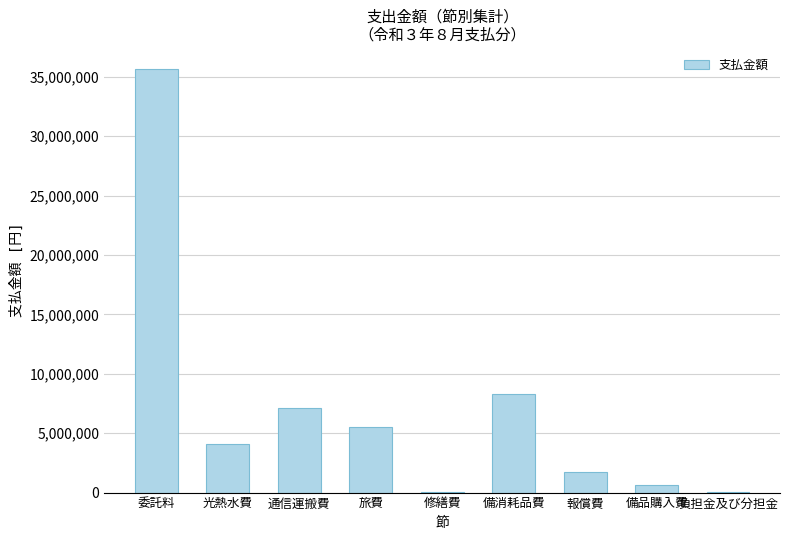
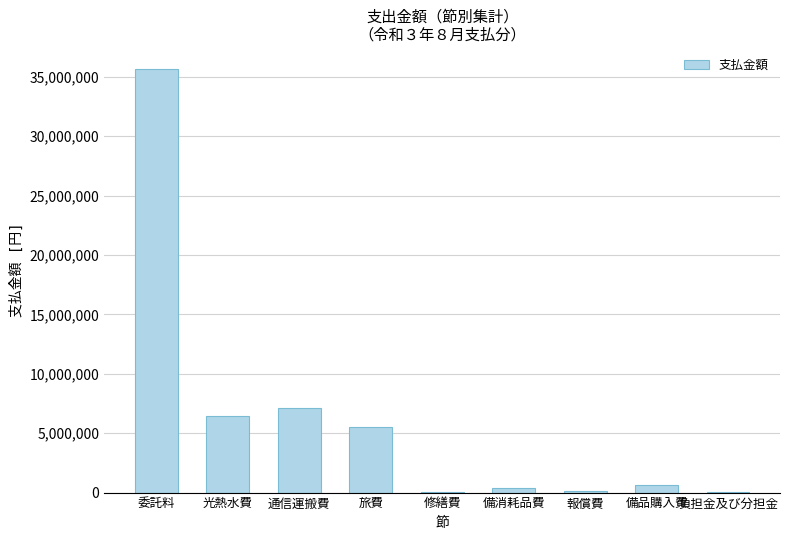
  {
    "委託料": "35,700,000",
-   "光熱水費": "4,100,000",
+   "光熱水費": "6,500,000",
    "通信運搬費": "7,100,000",
    "旅費": "5,600,000",
-   "備消耗品費": "8,300,000",
-   "報償費": "1,700,000"
+   "備消耗品費": "400,000",
+   "報償費": "100,000"
  }
